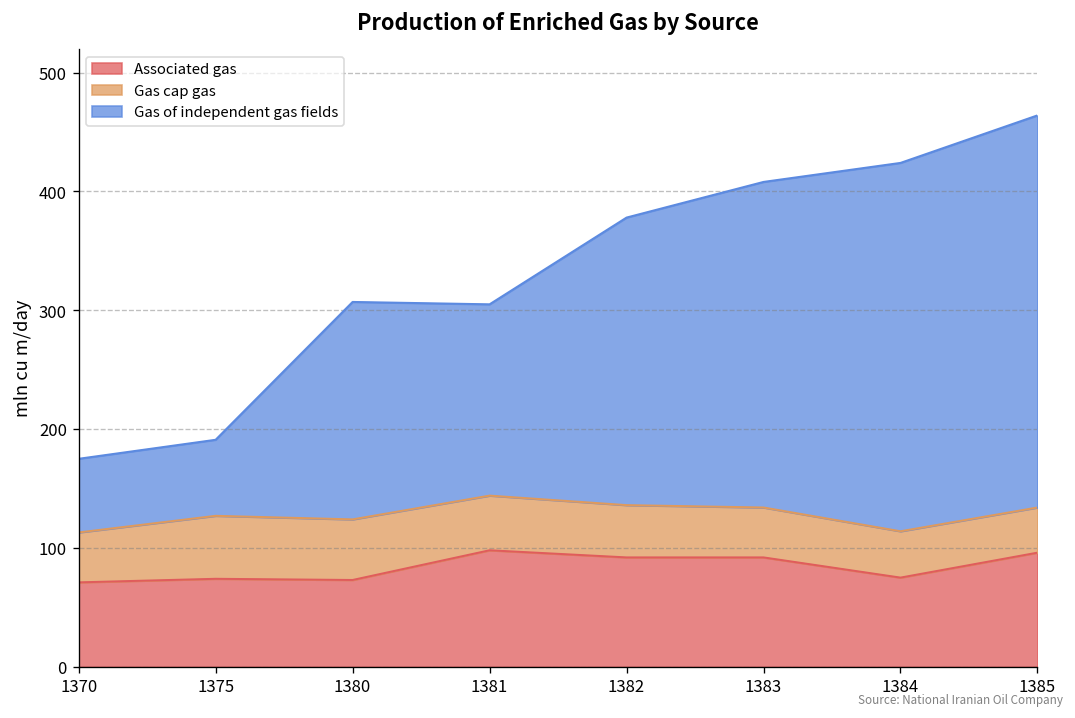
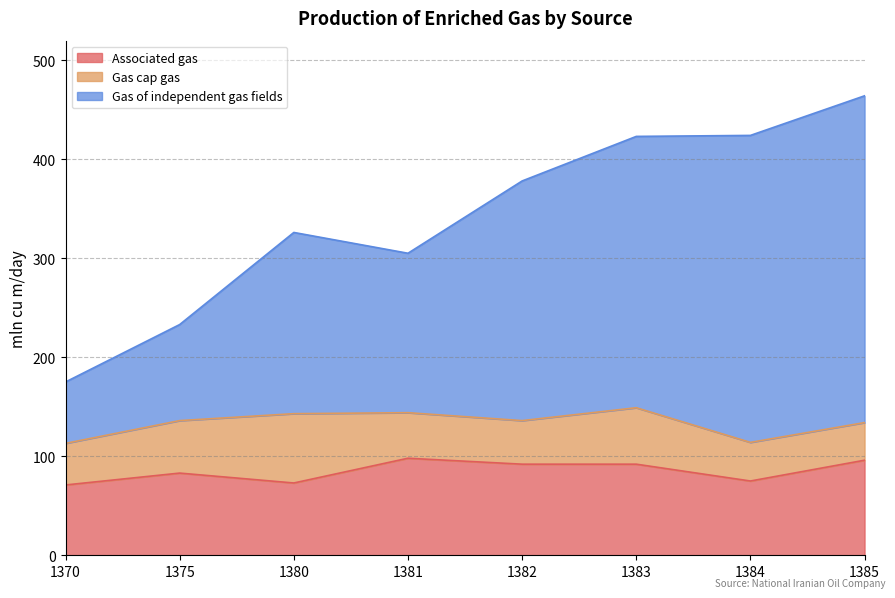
  {
    "Associated gas": {
      "1370": 70,
-     "1375": 70,
+     "1375": 80,
      "1380": 70,
      "1381": 100,
      "1382": 90,
      "1383": 90,
      "1384": 80,
      "1385": 100
    },
    "Gas cap gas": {
      "1370": 40,
      "1375": 50,
-     "1380": 50,
+     "1380": 70,
      "1381": 50,
      "1382": 40,
-     "1383": 40,
+     "1383": 60,
      "1384": 40,
      "1385": 40
    },
    "Gas of independent gas fields": {
      "1370": 60,
-     "1375": 60,
+     "1375": 100,
      "1380": 180,
      "1381": 160,
      "1382": 240,
      "1383": 270,
      "1384": 310,
      "1385": 330
    }
  }
